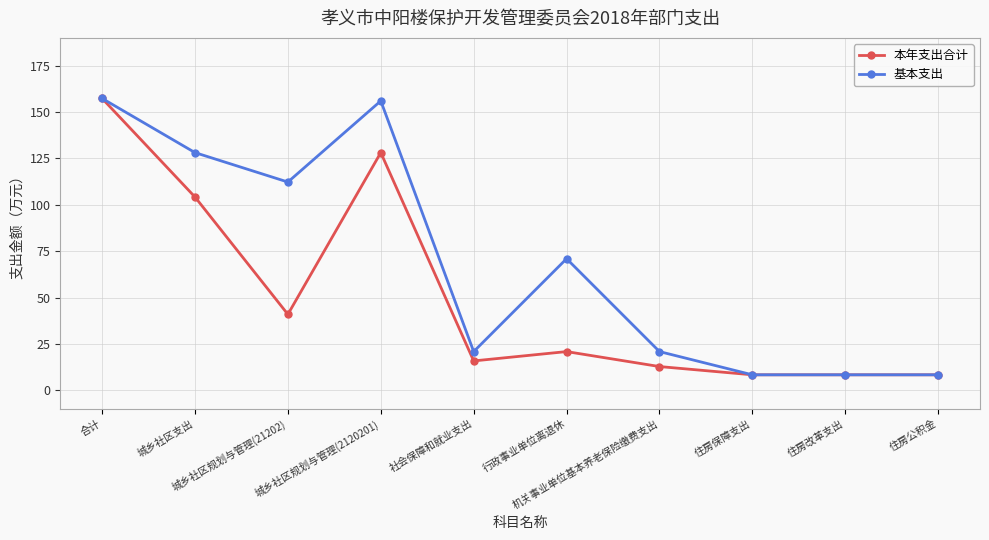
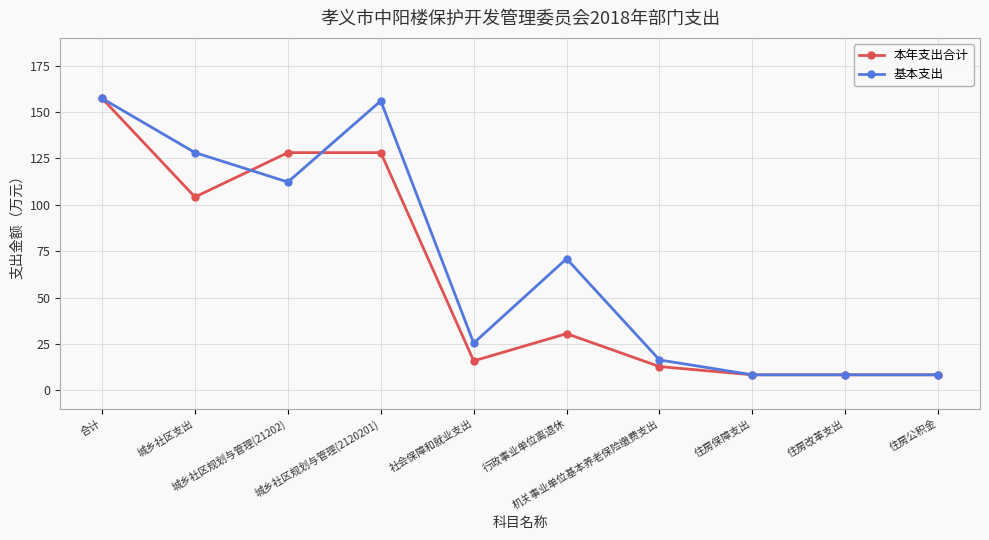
  {
    "本年支出合计": {
      "城乡社区支出": 104,
-     "城乡社区规划与管理(21202)": 41,
+     "城乡社区规划与管理(21202)": 128,
      "城乡社区规划与管理(2120201)": 128,
      "社会保障和就业支出": 16,
-     "行政事业单位离退休": 21,
+     "行政事业单位离退休": 31,
      "机关事业单位基本养老保险缴费支出": 13
    },
    "基本支出": {
      "城乡社区支出": 128,
      "城乡社区规划与管理(21202)": 112,
      "城乡社区规划与管理(2120201)": 156,
-     "社会保障和就业支出": 21,
+     "社会保障和就业支出": 25,
      "行政事业单位离退休": 71,
-     "机关事业单位基本养老保险缴费支出": 21
+     "机关事业单位基本养老保险缴费支出": 16
    }
  }
